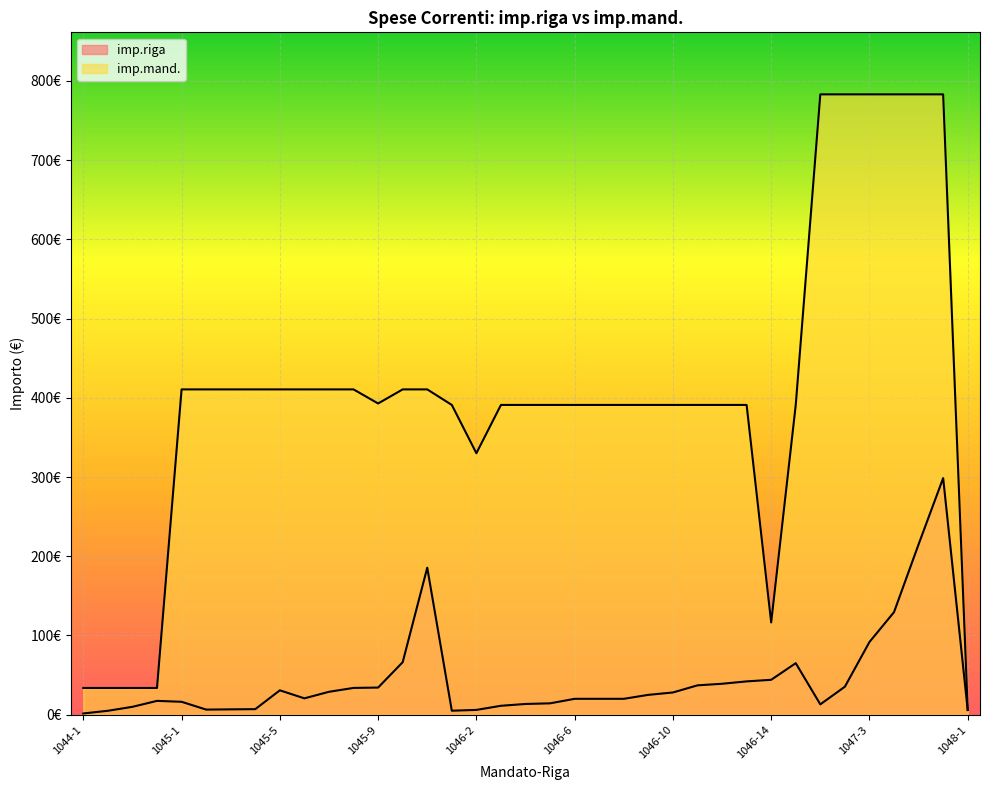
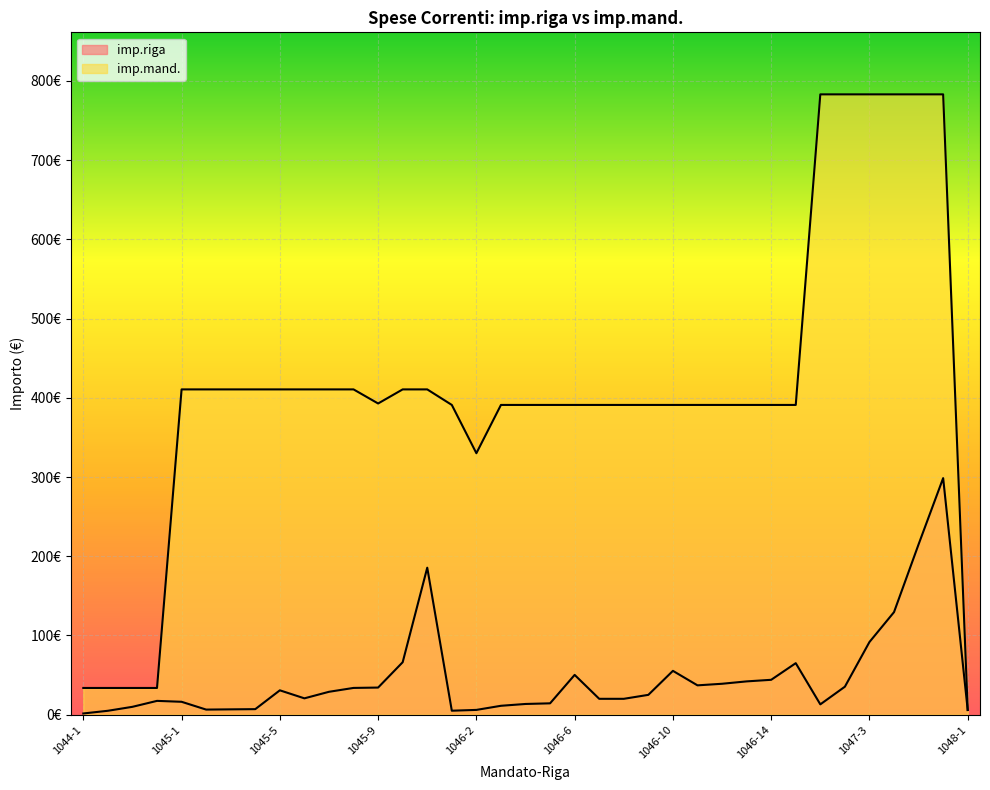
  {
    "imp.riga": {
      "1044-1": "0€",
      "1045-1": "20€",
      "1045-5": "30€",
      "1045-9": "30€",
      "1046-2": "10€",
-     "1046-6": "20€",
-     "1046-10": "30€",
+     "1046-6": "50€",
+     "1046-10": "60€",
      "1046-14": "40€",
      "1047-3": "90€"
    },
    "imp.mand.": {
      "1044-1": "30€",
      "1045-1": "410€",
      "1045-5": "410€",
      "1045-9": "390€",
      "1046-2": "330€",
      "1046-6": "390€",
      "1046-10": "390€",
-     "1046-14": "120€",
+     "1046-14": "390€",
      "1047-3": "780€"
    }
  }
